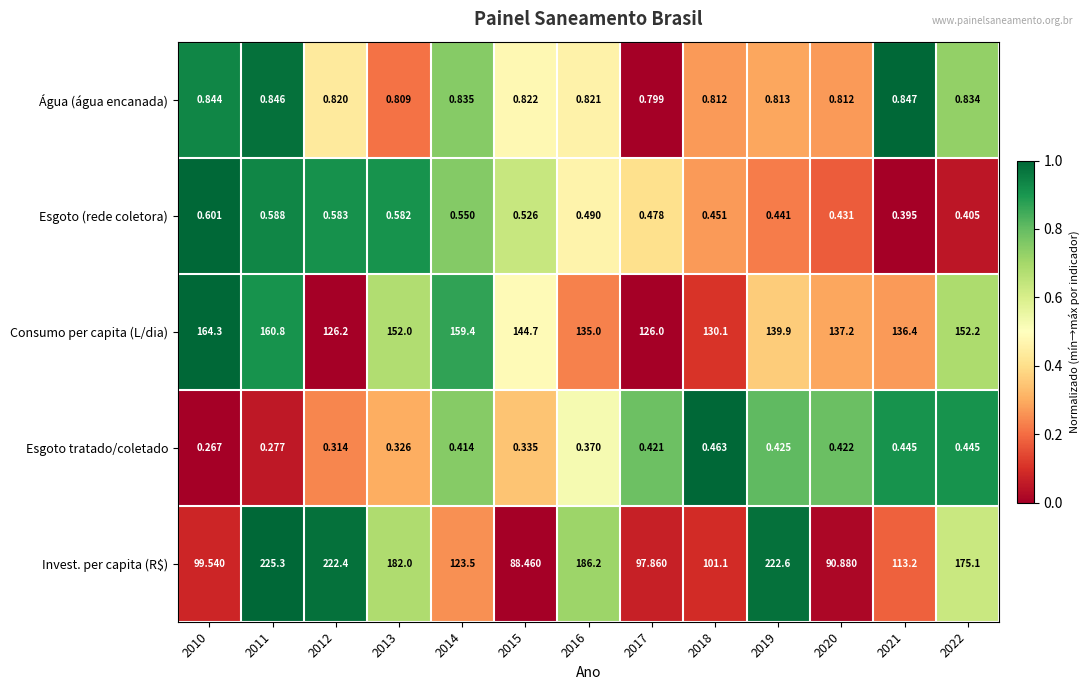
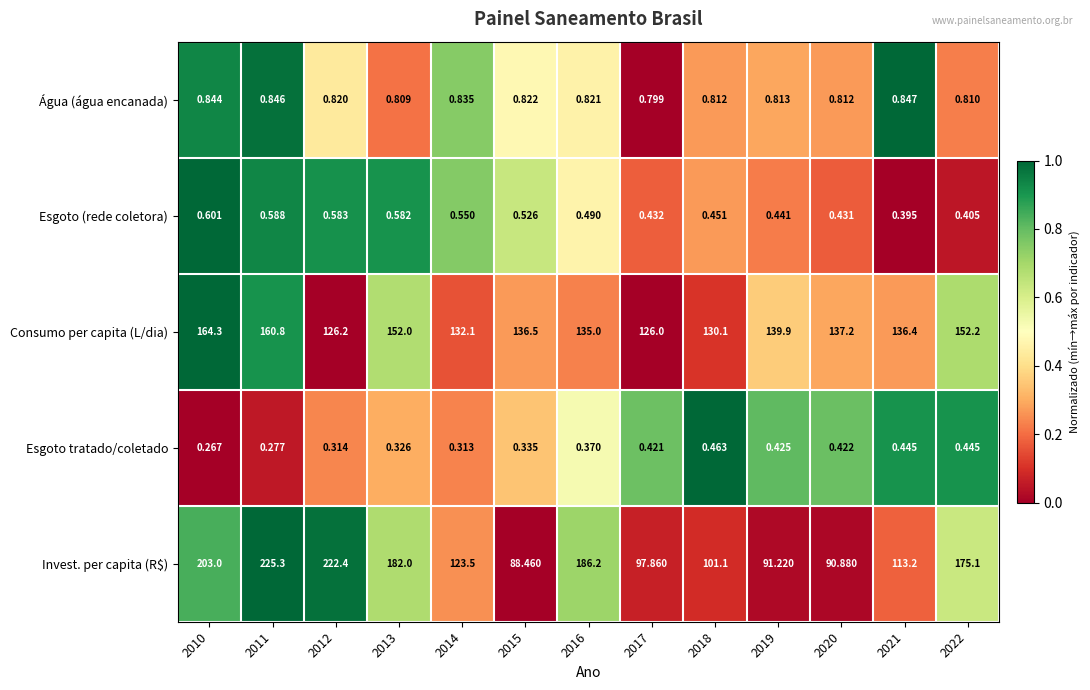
  {
    "Água (água encanada)": {
      "2010": 0.844,
      "2011": 0.846,
      "2012": 0.820,
      "2013": 0.809,
      "2014": 0.835,
      "2015": 0.822,
      "2016": 0.821,
      "2017": 0.799,
      "2018": 0.812,
      "2019": 0.813,
      "2020": 0.812,
      "2021": 0.847,
-     "2022": 0.834
+     "2022": 0.810
    },
    "Esgoto (rede coletora)": {
      "2010": 0.601,
      "2011": 0.588,
      "2012": 0.583,
      "2013": 0.582,
      "2014": 0.550,
      "2015": 0.526,
      "2016": 0.490,
-     "2017": 0.478,
+     "2017": 0.432,
      "2018": 0.451,
      "2019": 0.441,
      "2020": 0.431,
      "2021": 0.395,
      "2022": 0.405
    },
    "Consumo per capita (L/dia)": {
      "2010": 164.3,
      "2011": 160.8,
      "2012": 126.2,
      "2013": 152.0,
-     "2014": 159.4,
-     "2015": 144.7,
+     "2014": 132.1,
+     "2015": 136.5,
      "2016": 135.0,
      "2017": 126.0,
      "2018": 130.1,
      "2019": 139.9,
      "2020": 137.2,
      "2021": 136.4,
      "2022": 152.2
    },
    "Esgoto tratado/coletado": {
      "2010": 0.267,
      "2011": 0.277,
      "2012": 0.314,
      "2013": 0.326,
-     "2014": 0.414,
+     "2014": 0.313,
      "2015": 0.335,
      "2016": 0.370,
      "2017": 0.421,
      "2018": 0.463,
      "2019": 0.425,
      "2020": 0.422,
      "2021": 0.445,
      "2022": 0.445
    },
    "Invest. per capita (R$)": {
-     "2010": 99.540,
+     "2010": 203.0,
      "2011": 225.3,
      "2012": 222.4,
      "2013": 182.0,
      "2014": 123.5,
      "2015": 88.460,
      "2016": 186.2,
      "2017": 97.860,
      "2018": 101.1,
-     "2019": 222.6,
+     "2019": 91.220,
      "2020": 90.880,
      "2021": 113.2,
      "2022": 175.1
    }
  }
